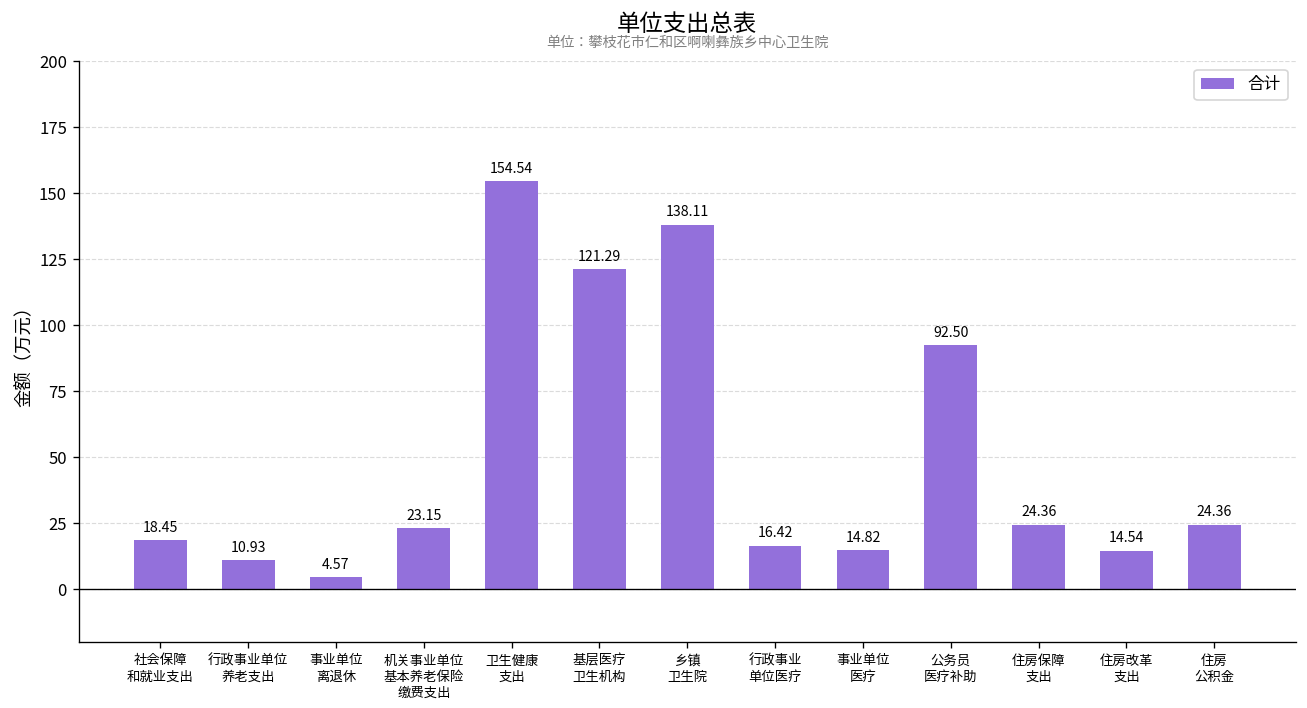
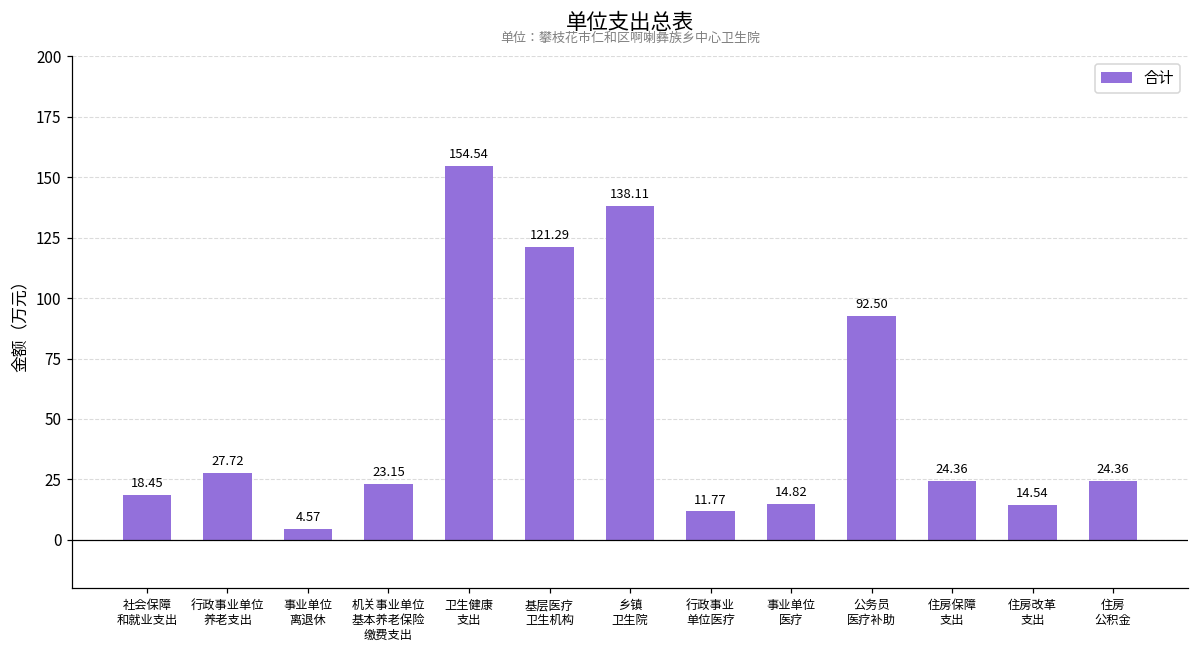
  {
    "社会保障 和就业支出": 18.45,
-   "行政事业单位 养老支出": 10.93,
+   "行政事业单位 养老支出": 27.72,
    "事业单位 离退休": 4.57,
    "机关事业单位 基本养老保险 缴费支出": 23.15,
    "卫生健康 支出": 154.54,
    "基层医疗 卫生机构": 121.29,
    "乡镇 卫生院": 138.11,
-   "行政事业 单位医疗": 16.42,
+   "行政事业 单位医疗": 11.77,
    "事业单位 医疗": 14.82,
    "公务员 医疗补助": 92.50,
    "住房保障 支出": 24.36,
    "住房改革 支出": 14.54,
    "住房 公积金": 24.36
  }
